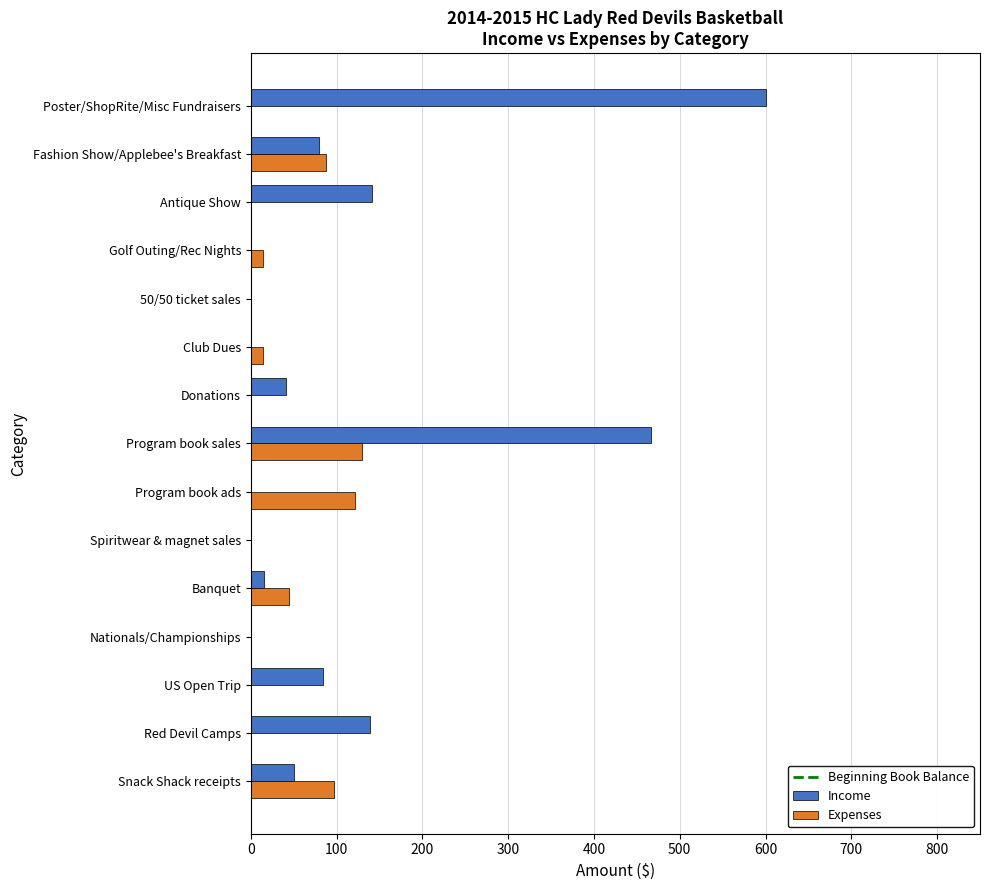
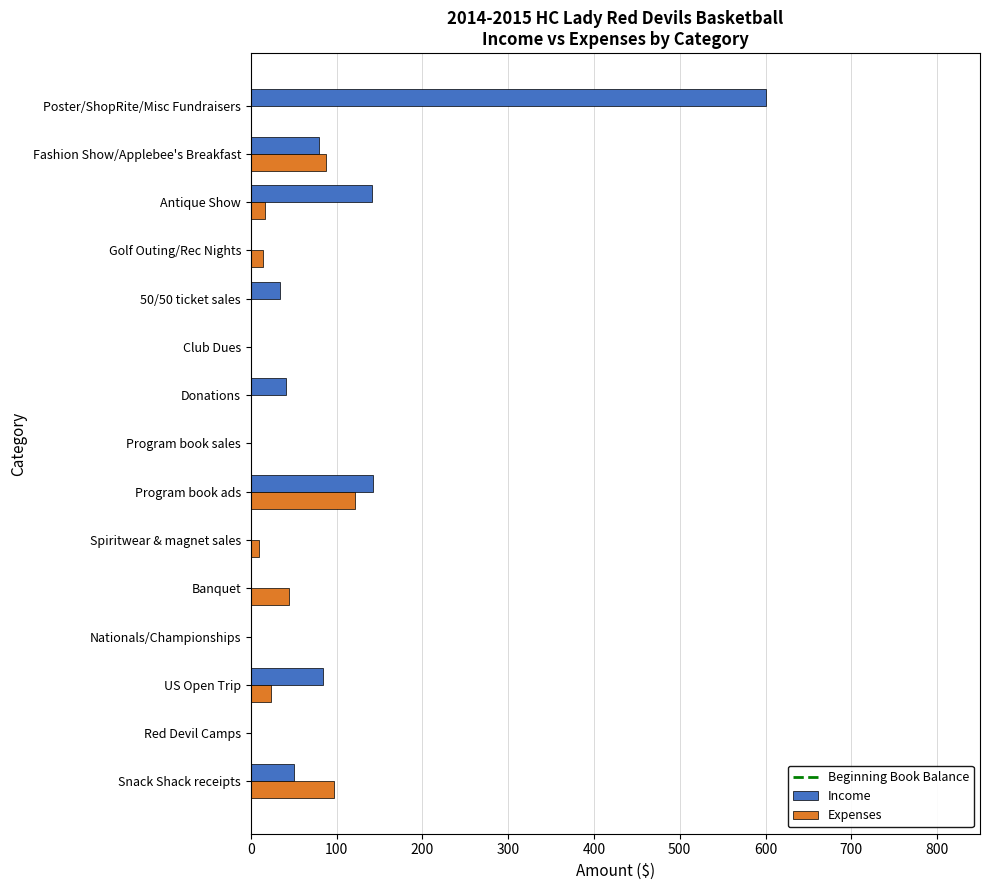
  {
    "Income": {
      "Poster/ShopRite/Misc Fundraisers": 600,
      "Fashion Show/Applebee's Breakfast": 80,
      "Antique Show": 140,
      "Golf Outing/Rec Nights": 0,
-     "50/50 ticket sales": 0,
+     "50/50 ticket sales": 30,
      "Club Dues": 0,
      "Donations": 40,
-     "Program book sales": 470,
-     "Program book ads": 0,
+     "Program book sales": 0,
+     "Program book ads": 140,
      "Spiritwear & magnet sales": 0,
-     "Banquet": 20,
+     "Banquet": 0,
      "Nationals/Championships": 0,
      "US Open Trip": 80,
-     "Red Devil Camps": 140,
+     "Red Devil Camps": 0,
      "Snack Shack receipts": 50
    },
    "Expenses": {
      "Poster/ShopRite/Misc Fundraisers": 0,
      "Fashion Show/Applebee's Breakfast": 90,
-     "Antique Show": 0,
+     "Antique Show": 20,
      "Golf Outing/Rec Nights": 10,
      "50/50 ticket sales": 0,
-     "Club Dues": 10,
+     "Club Dues": 0,
      "Donations": 0,
-     "Program book sales": 130,
+     "Program book sales": 0,
      "Program book ads": 120,
-     "Spiritwear & magnet sales": 0,
+     "Spiritwear & magnet sales": 10,
      "Banquet": 40,
      "Nationals/Championships": 0,
-     "US Open Trip": 0,
+     "US Open Trip": 20,
      "Red Devil Camps": 0,
      "Snack Shack receipts": 100
    }
  }
